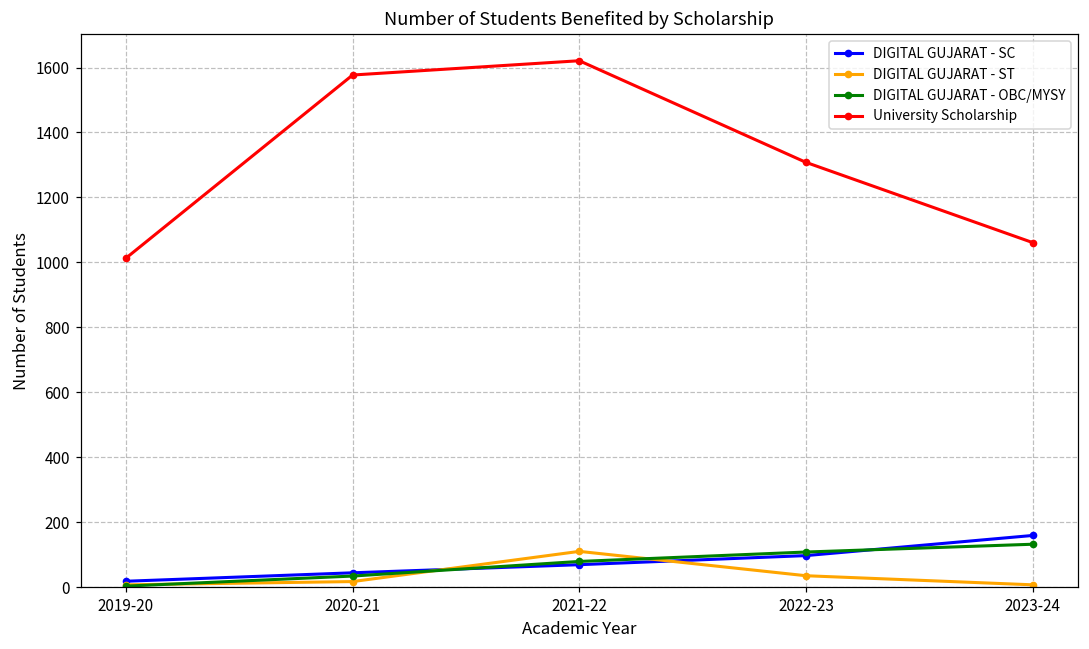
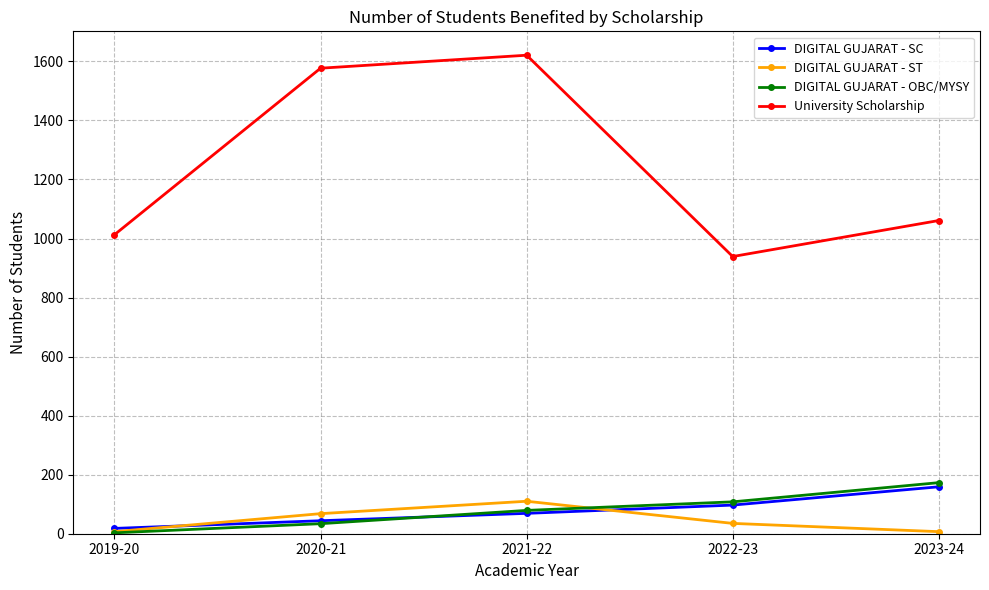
  {
    "DIGITAL GUJARAT - SC": {
      "2019-20": 20,
      "2020-21": 40,
      "2021-22": 70,
      "2022-23": 100,
      "2023-24": 160
    },
    "DIGITAL GUJARAT - ST": {
-     "2020-21": 20,
+     "2020-21": 70,
      "2021-22": 110,
      "2022-23": 40,
      "2023-24": 10
    },
    "DIGITAL GUJARAT - OBC/MYSY": {
      "2020-21": 30,
      "2021-22": 80,
      "2022-23": 110,
-     "2023-24": 130
+     "2023-24": 170
    },
    "University Scholarship": {
      "2019-20": 1010,
      "2020-21": 1580,
      "2021-22": 1620,
-     "2022-23": 1310,
+     "2022-23": 940,
      "2023-24": 1060
    }
  }
